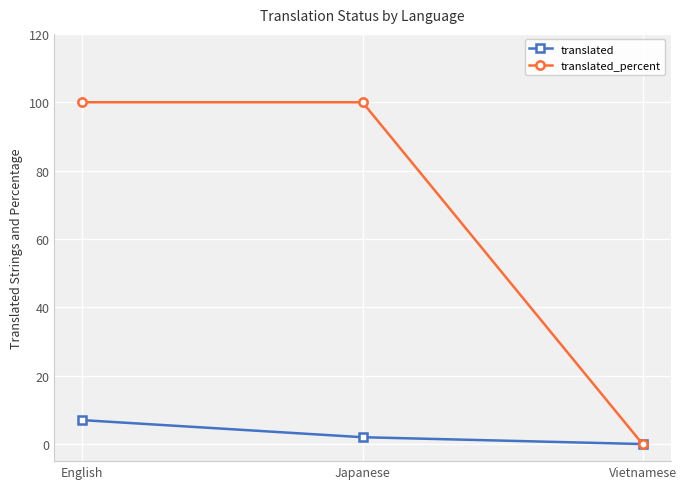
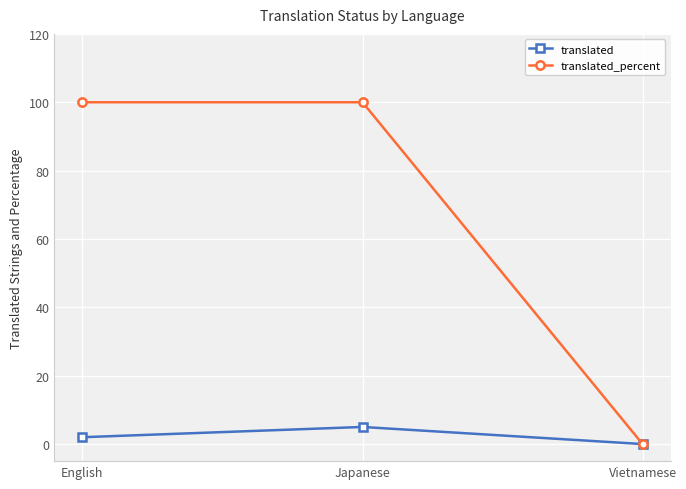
  {
    "translated": {
-     "English": 7,
-     "Japanese": 2
+     "English": 2,
+     "Japanese": 5
    },
    "translated_percent": {
      "English": 100,
      "Japanese": 100
    }
  }
